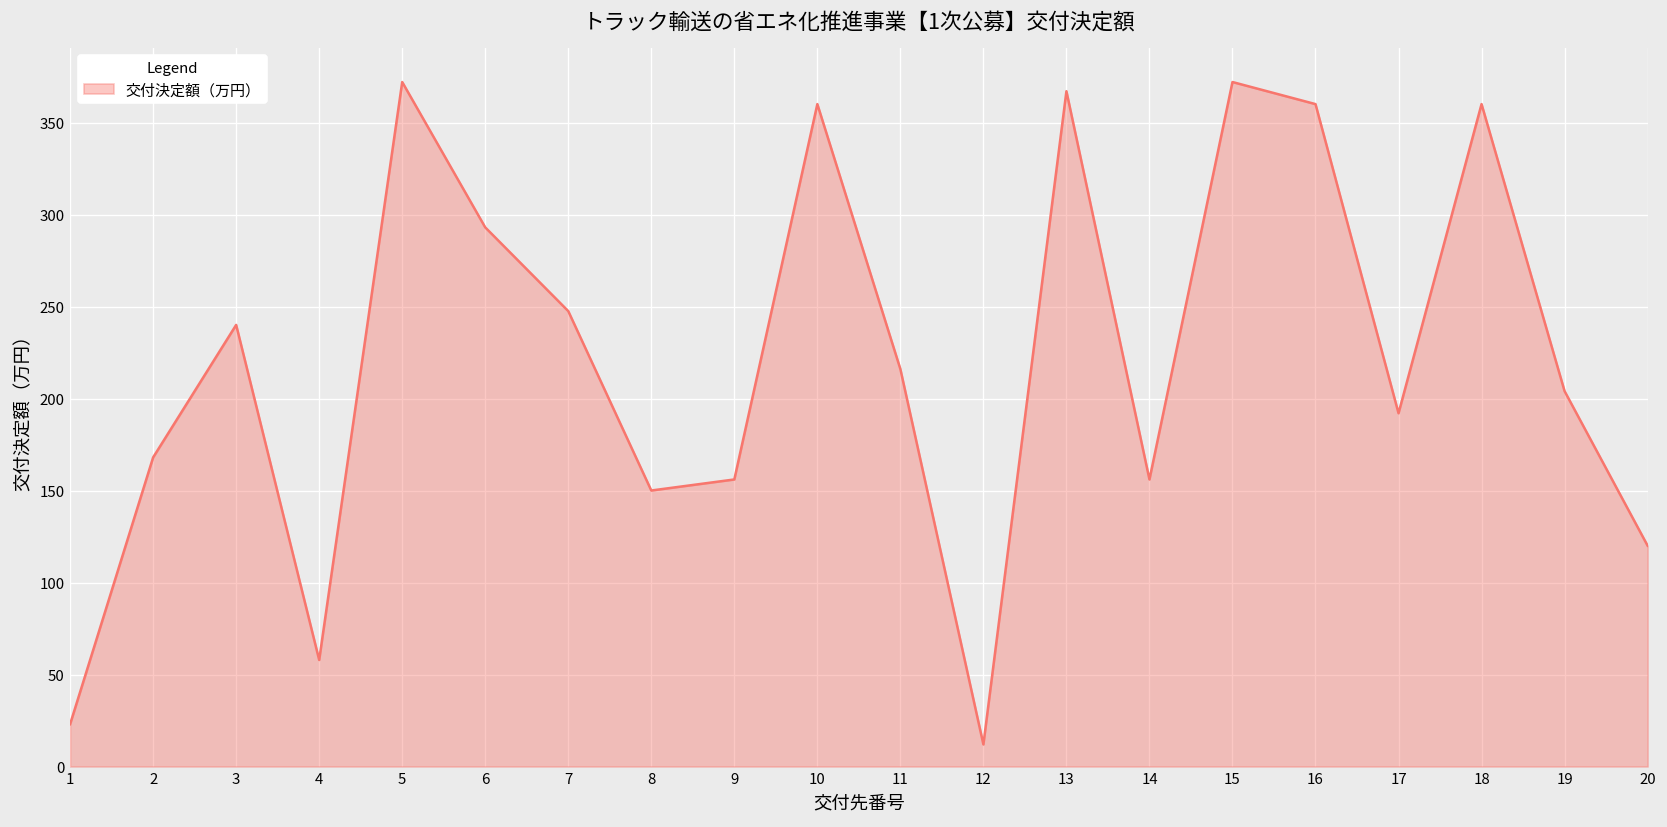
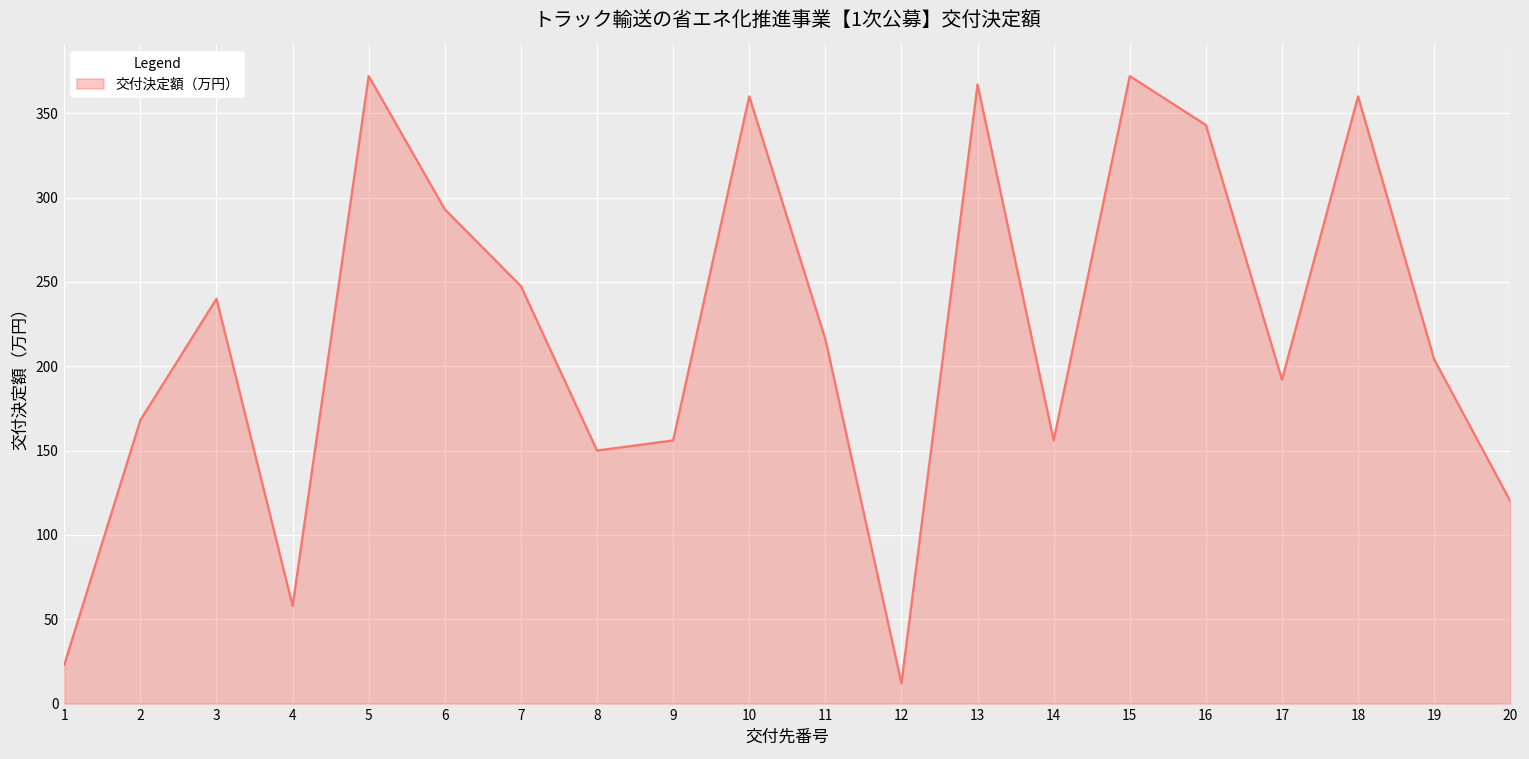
  {
    "1": 23,
    "2": 168,
    "3": 240,
    "4": 58,
    "5": 372,
    "6": 293,
    "7": 248,
    "8": 150,
    "9": 156,
    "10": 360,
    "11": 216,
    "12": 12,
    "13": 367,
    "14": 156,
    "15": 372,
-   "16": 360,
+   "16": 343,
    "17": 192,
    "18": 360,
    "19": 204,
    "20": 120
  }
